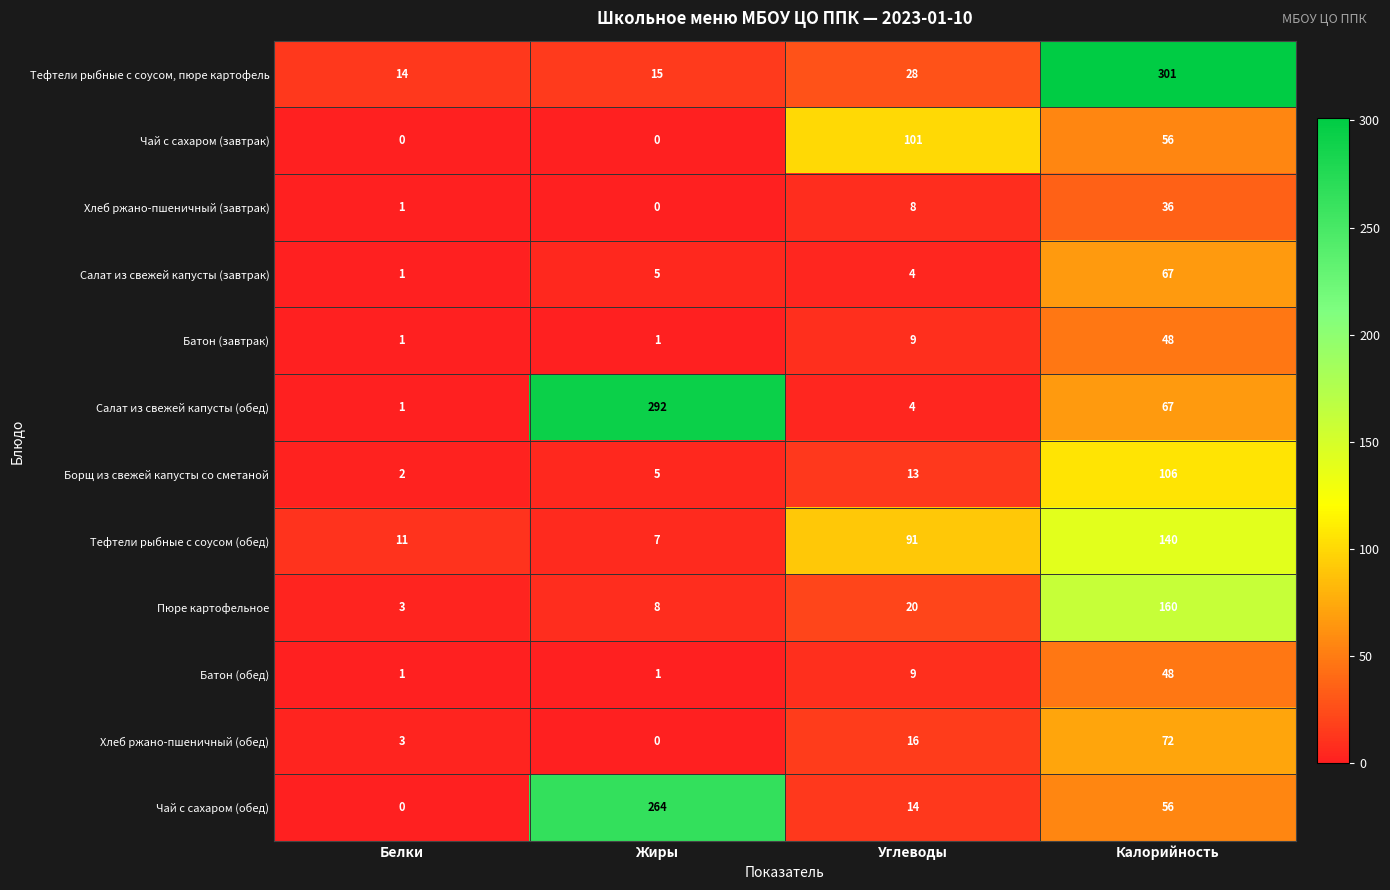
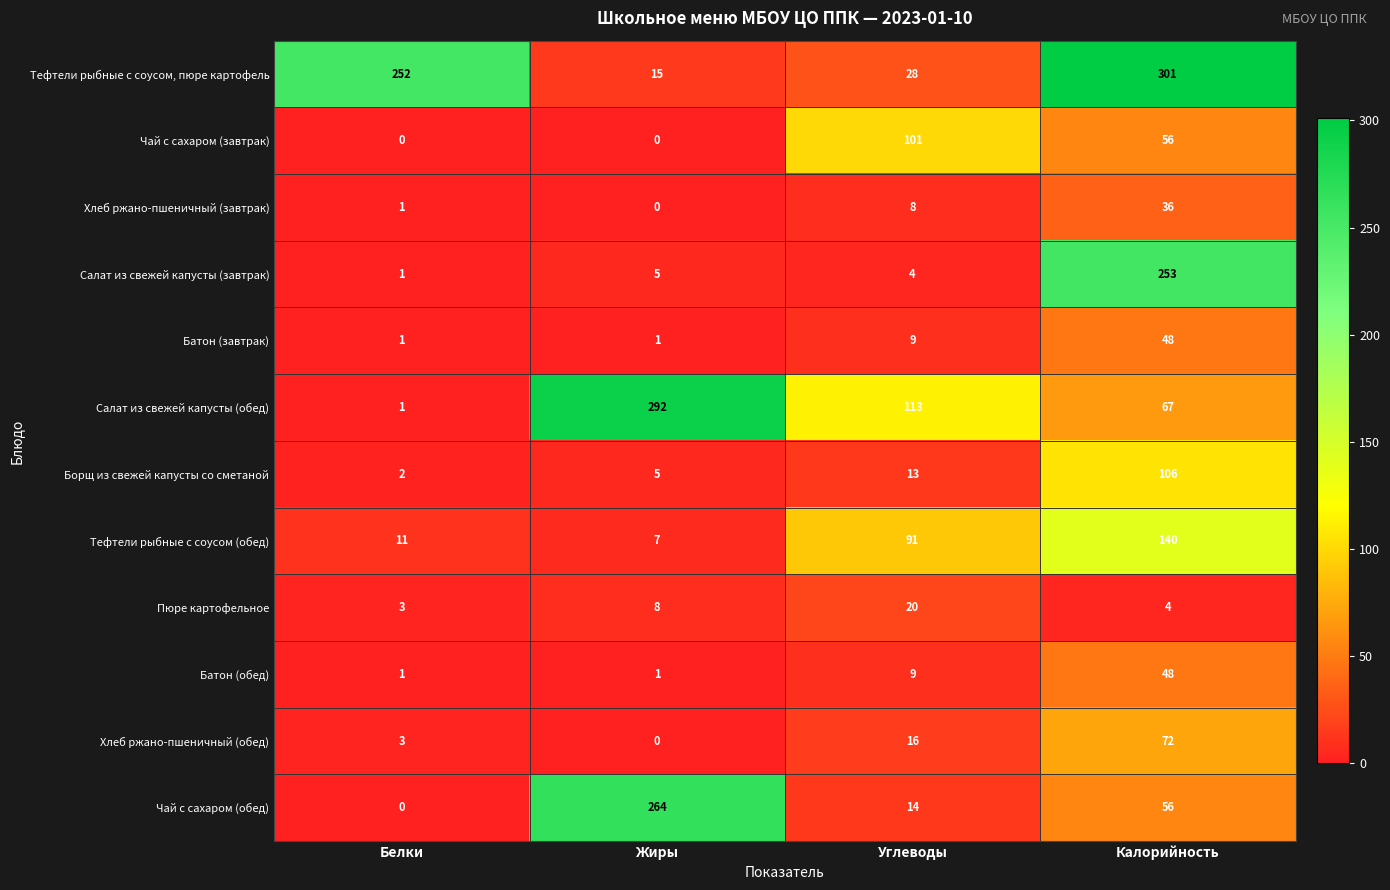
  {
    "Тефтели рыбные с соусом, пюре картофель": {
-     "Белки": 14,
+     "Белки": 252,
      "Жиры": 15,
      "Углеводы": 28,
      "Калорийность": 301
    },
    "Чай с сахаром (завтрак)": {
      "Белки": 0,
      "Жиры": 0,
      "Углеводы": 101,
      "Калорийность": 56
    },
    "Хлеб ржано-пшеничный (завтрак)": {
      "Белки": 1,
      "Жиры": 0,
      "Углеводы": 8,
      "Калорийность": 36
    },
    "Салат из свежей капусты (завтрак)": {
      "Белки": 1,
      "Жиры": 5,
      "Углеводы": 4,
-     "Калорийность": 67
+     "Калорийность": 253
    },
    "Батон (завтрак)": {
      "Белки": 1,
      "Жиры": 1,
      "Углеводы": 9,
      "Калорийность": 48
    },
    "Салат из свежей капусты (обед)": {
      "Белки": 1,
      "Жиры": 292,
-     "Углеводы": 4,
+     "Углеводы": 113,
      "Калорийность": 67
    },
    "Борщ из свежей капусты со сметаной": {
      "Белки": 2,
      "Жиры": 5,
      "Углеводы": 13,
      "Калорийность": 106
    },
    "Тефтели рыбные с соусом (обед)": {
      "Белки": 11,
      "Жиры": 7,
      "Углеводы": 91,
      "Калорийность": 140
    },
    "Пюре картофельное": {
      "Белки": 3,
      "Жиры": 8,
      "Углеводы": 20,
-     "Калорийность": 160
+     "Калорийность": 4
    },
    "Батон (обед)": {
      "Белки": 1,
      "Жиры": 1,
      "Углеводы": 9,
      "Калорийность": 48
    },
    "Хлеб ржано-пшеничный (обед)": {
      "Белки": 3,
      "Жиры": 0,
      "Углеводы": 16,
      "Калорийность": 72
    },
    "Чай с сахаром (обед)": {
      "Белки": 0,
      "Жиры": 264,
      "Углеводы": 14,
      "Калорийность": 56
    }
  }
